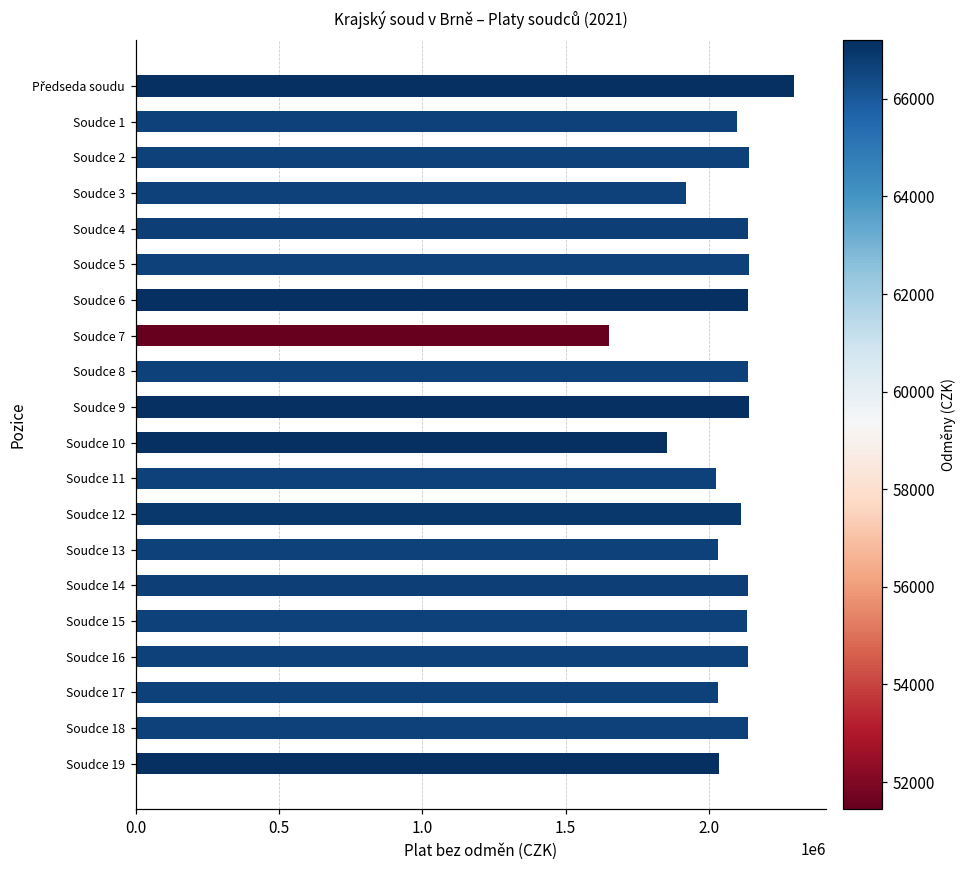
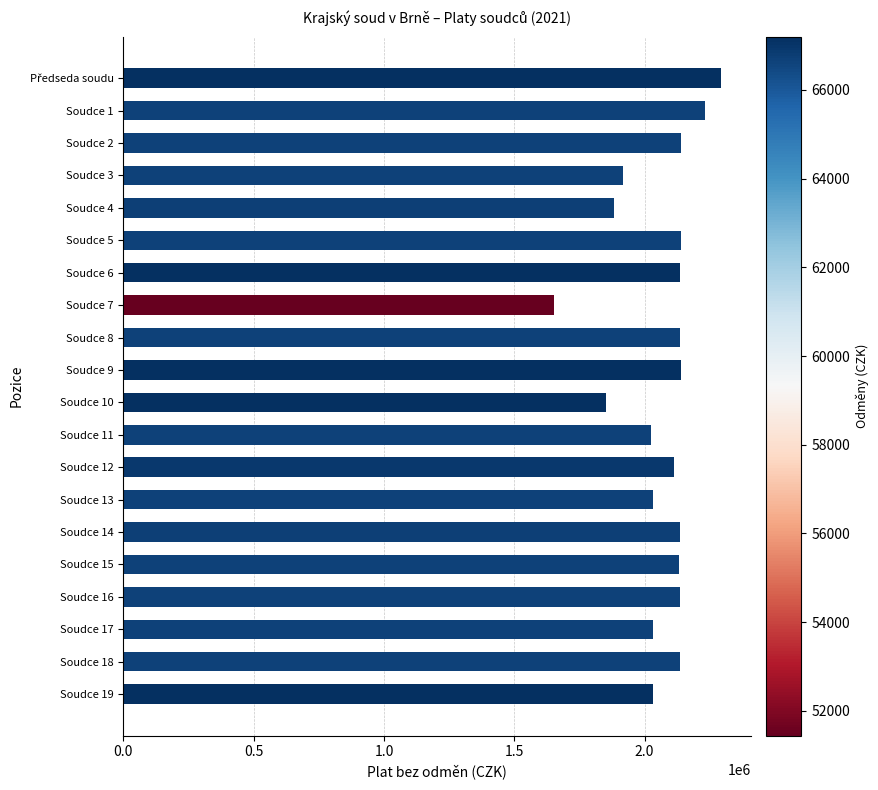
  {
    "Předseda soudu": 2290000,
-   "Soudce 1": 2100000,
+   "Soudce 1": 2230000,
    "Soudce 2": 2140000,
    "Soudce 3": 1920000,
-   "Soudce 4": 2140000,
+   "Soudce 4": 1880000,
    "Soudce 5": 2140000,
    "Soudce 6": 2130000,
    "Soudce 7": 1650000,
    "Soudce 8": 2130000,
    "Soudce 9": 2140000,
    "Soudce 10": 1850000,
    "Soudce 11": 2030000,
    "Soudce 12": 2110000,
    "Soudce 13": 2030000,
    "Soudce 14": 2140000,
    "Soudce 15": 2130000,
    "Soudce 16": 2140000,
    "Soudce 17": 2030000,
    "Soudce 18": 2140000,
    "Soudce 19": 2030000
  }
